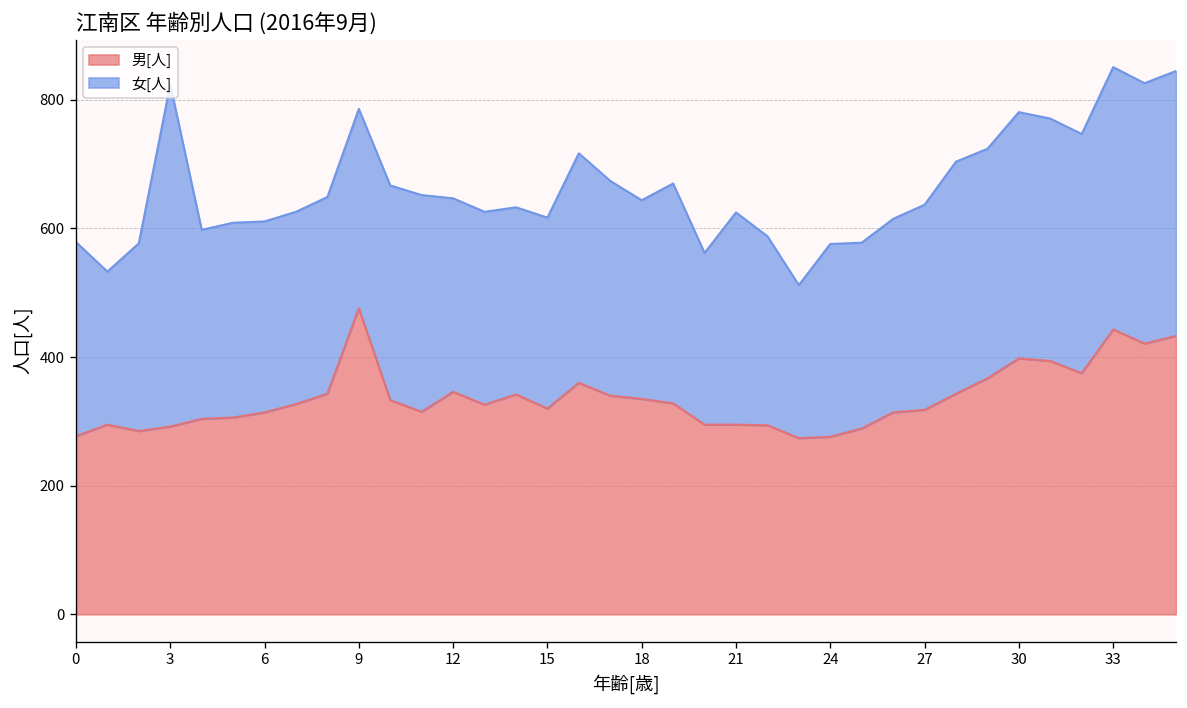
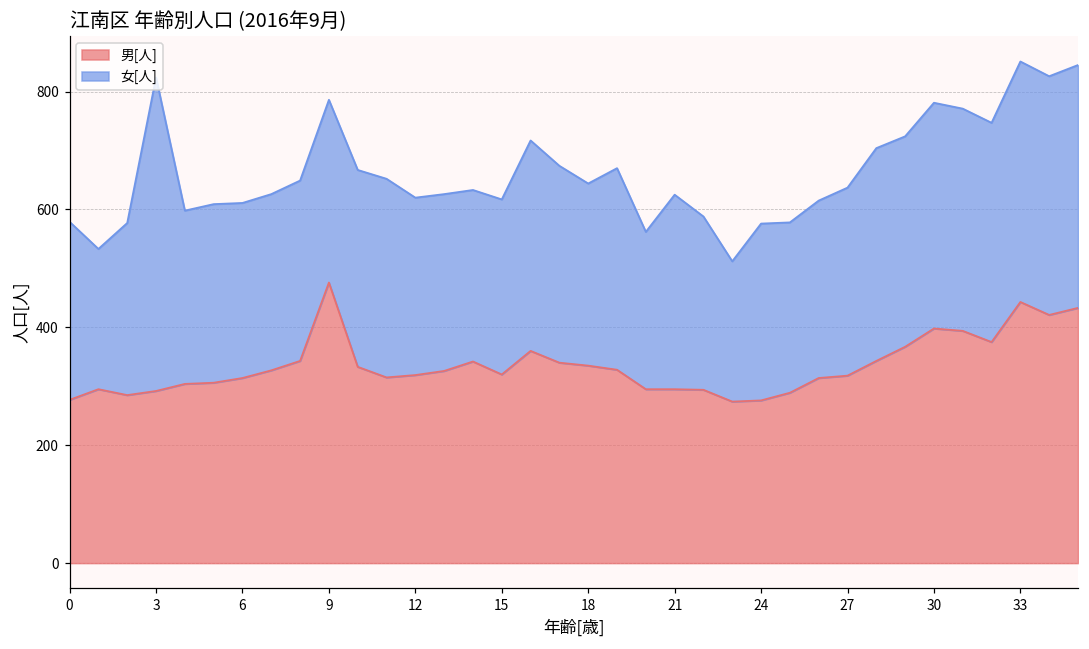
  {
    "男[人]": {
      "0": 280,
      "3": 290,
      "6": 310,
      "9": 480,
-     "12": 350,
+     "12": 320,
      "15": 320,
      "18": 340,
      "21": 300,
      "24": 280,
      "27": 320,
      "30": 400,
      "33": 440
    },
    "女[人]": {
      "0": 300,
      "6": 300,
      "9": 310,
      "12": 300,
      "15": 300,
      "18": 310,
      "21": 330,
      "24": 300,
      "27": 320,
      "30": 380,
      "33": 410
    }
  }
